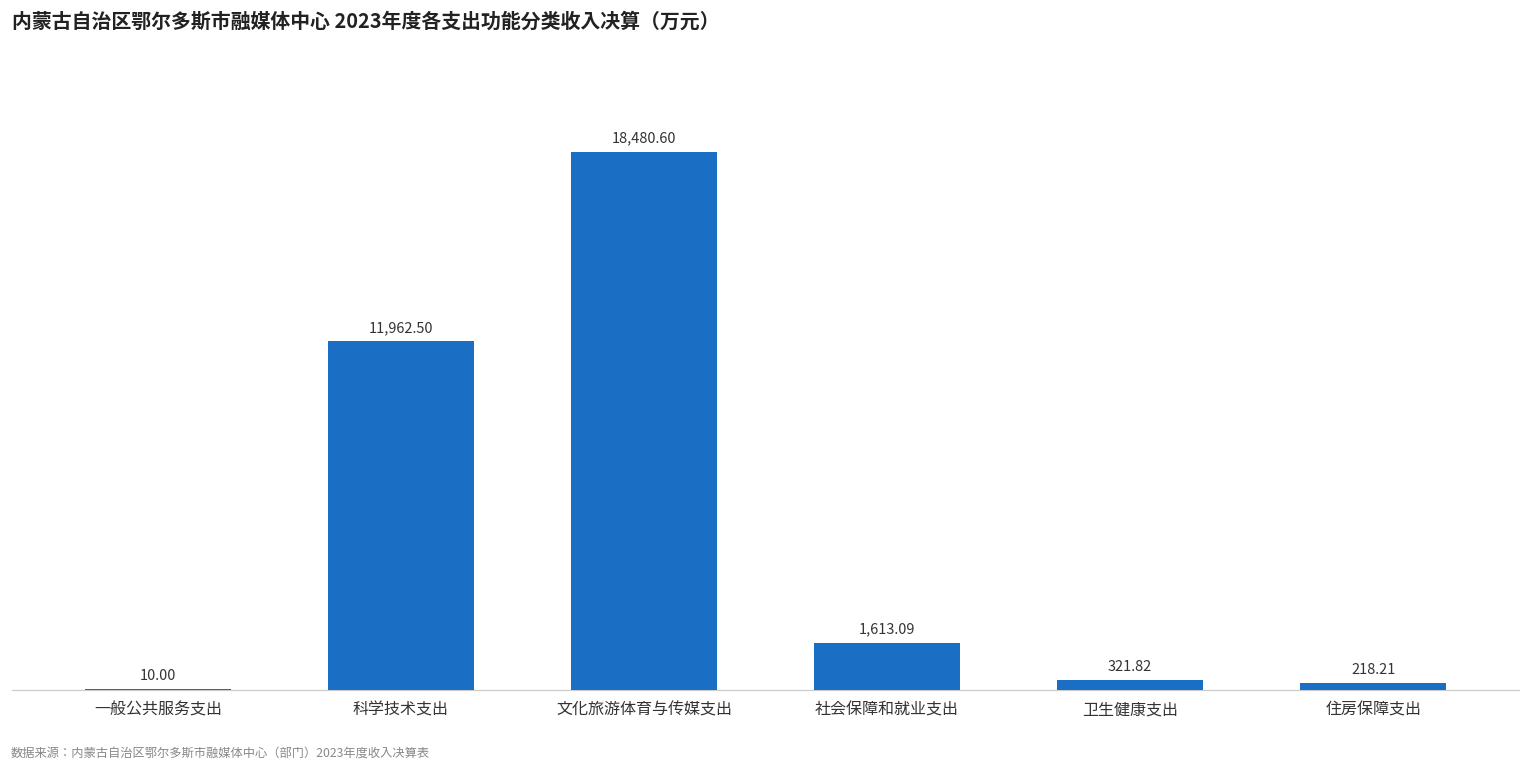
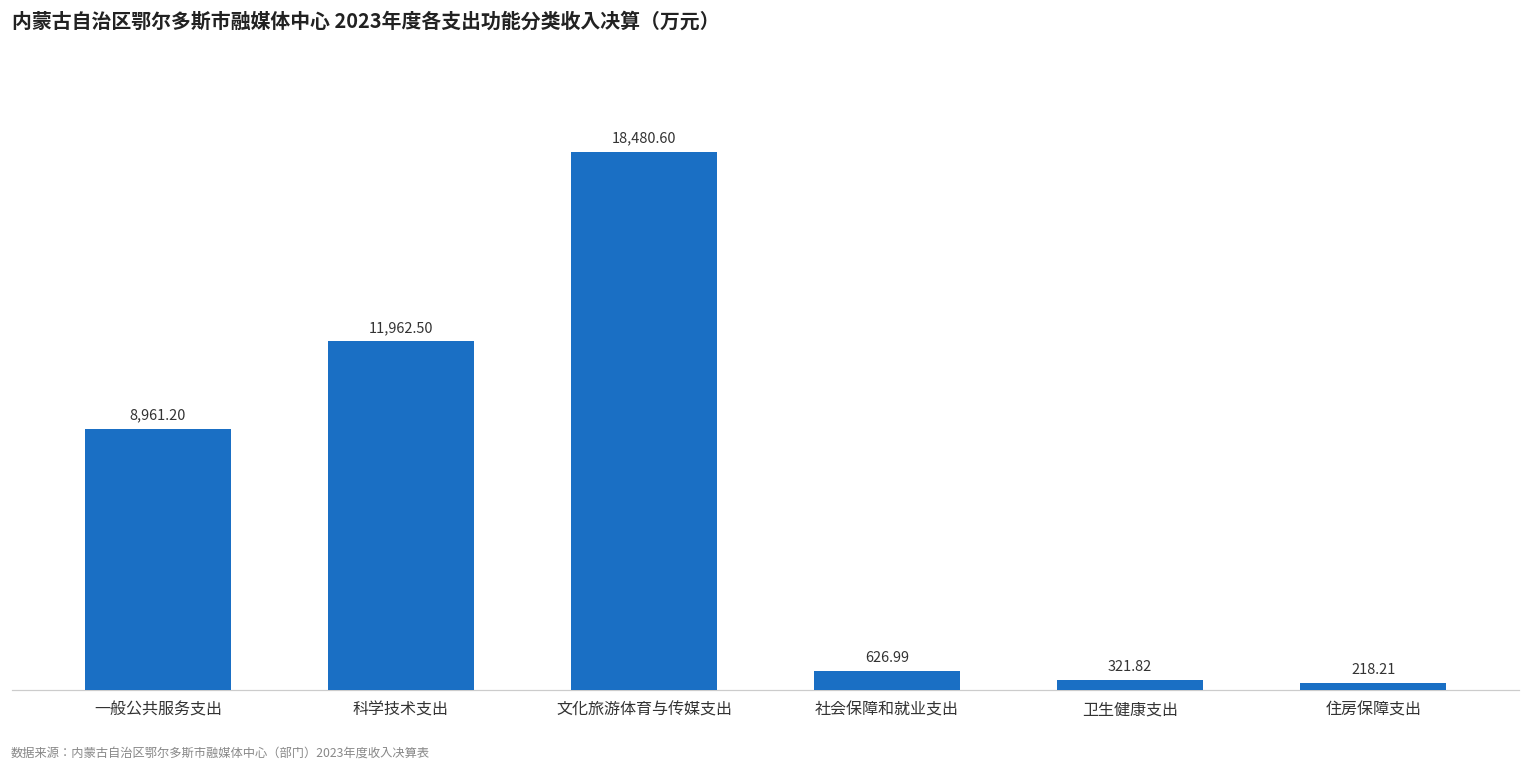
  {
-   "一般公共服务支出": "10.00",
+   "一般公共服务支出": "8,961.20",
    "科学技术支出": "11,962.50",
    "文化旅游体育与传媒支出": "18,480.60",
-   "社会保障和就业支出": "1,613.09",
+   "社会保障和就业支出": "626.99",
    "卫生健康支出": "321.82",
    "住房保障支出": "218.21"
  }
